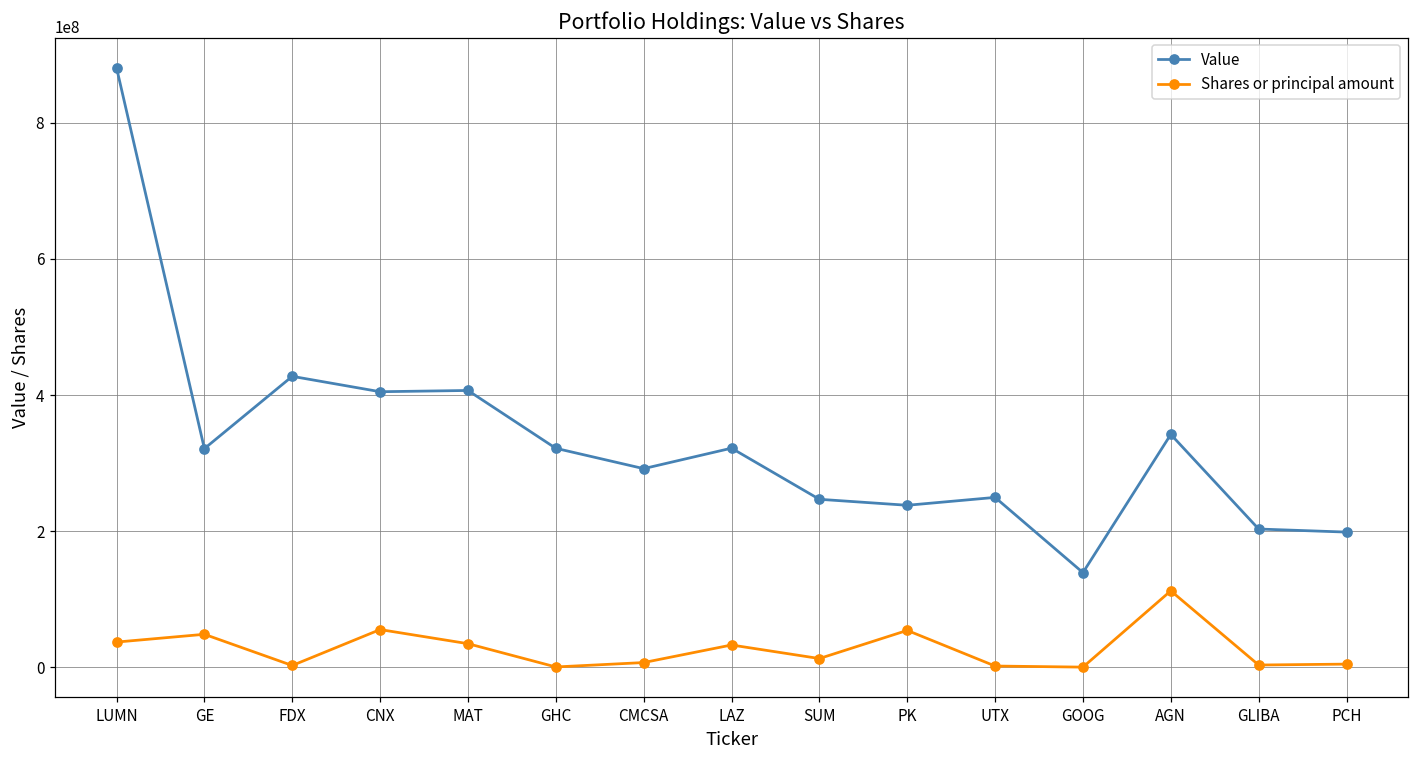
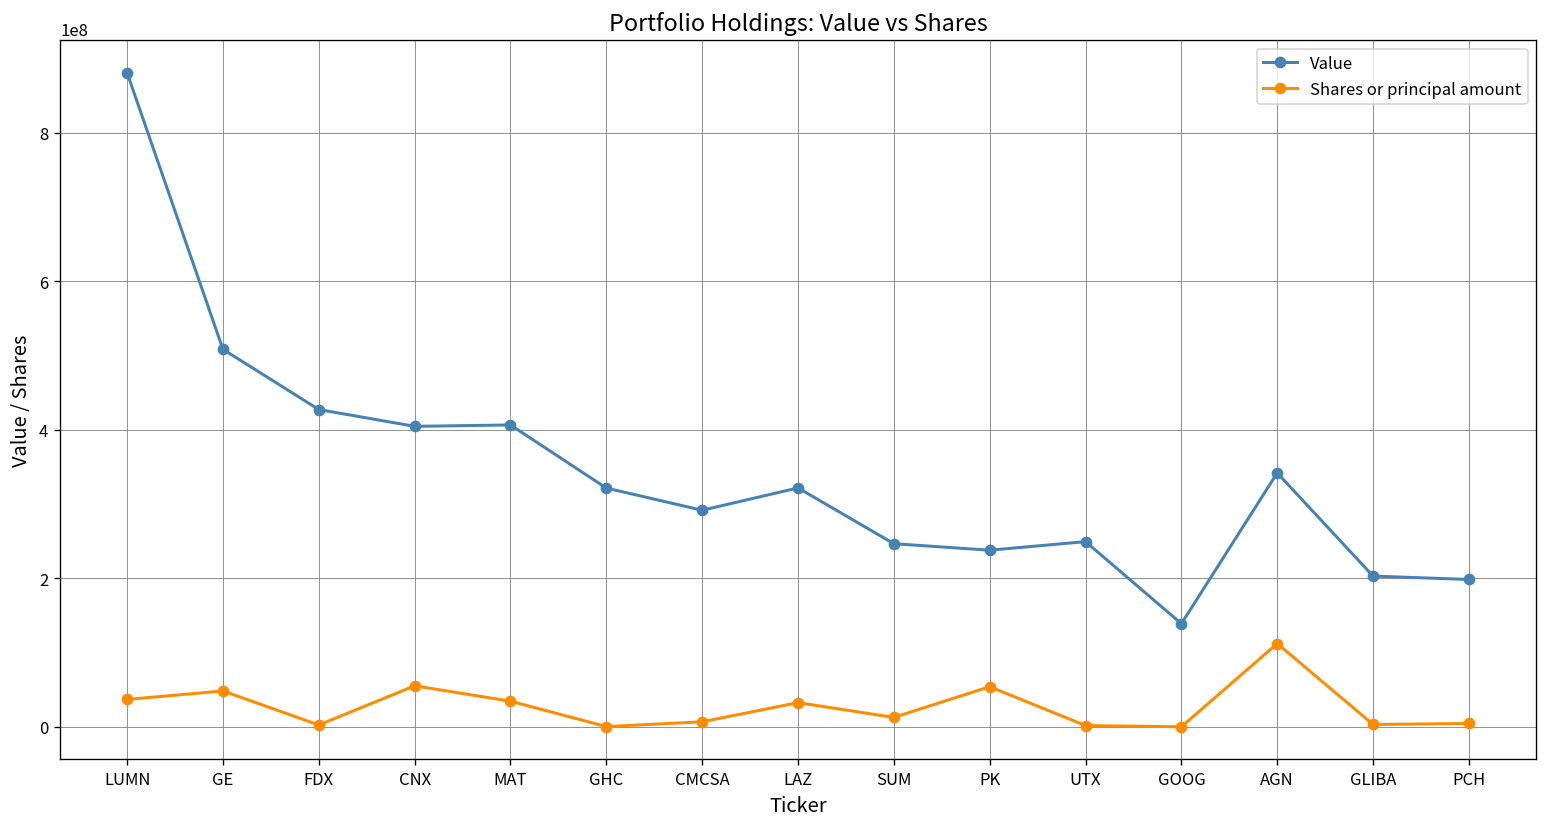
  {
    "Value": {
      "LUMN": 880000000,
-     "GE": 320000000,
+     "GE": 510000000,
      "FDX": 430000000,
      "CNX": 400000000,
      "MAT": 410000000,
      "GHC": 320000000,
      "CMCSA": 290000000,
      "LAZ": 320000000,
      "SUM": 250000000,
      "PK": 240000000,
      "UTX": 250000000,
      "GOOG": 140000000,
      "AGN": 340000000,
      "GLIBA": 200000000,
      "PCH": 200000000
    },
    "Shares or principal amount": {
      "LUMN": 40000000,
      "GE": 50000000,
      "FDX": 0,
      "CNX": 60000000,
      "MAT": 30000000,
      "GHC": 0,
      "CMCSA": 10000000,
      "LAZ": 30000000,
      "SUM": 10000000,
      "PK": 50000000,
      "UTX": 0,
      "GOOG": 0,
      "AGN": 110000000,
      "GLIBA": 0,
      "PCH": 0
    }
  }
